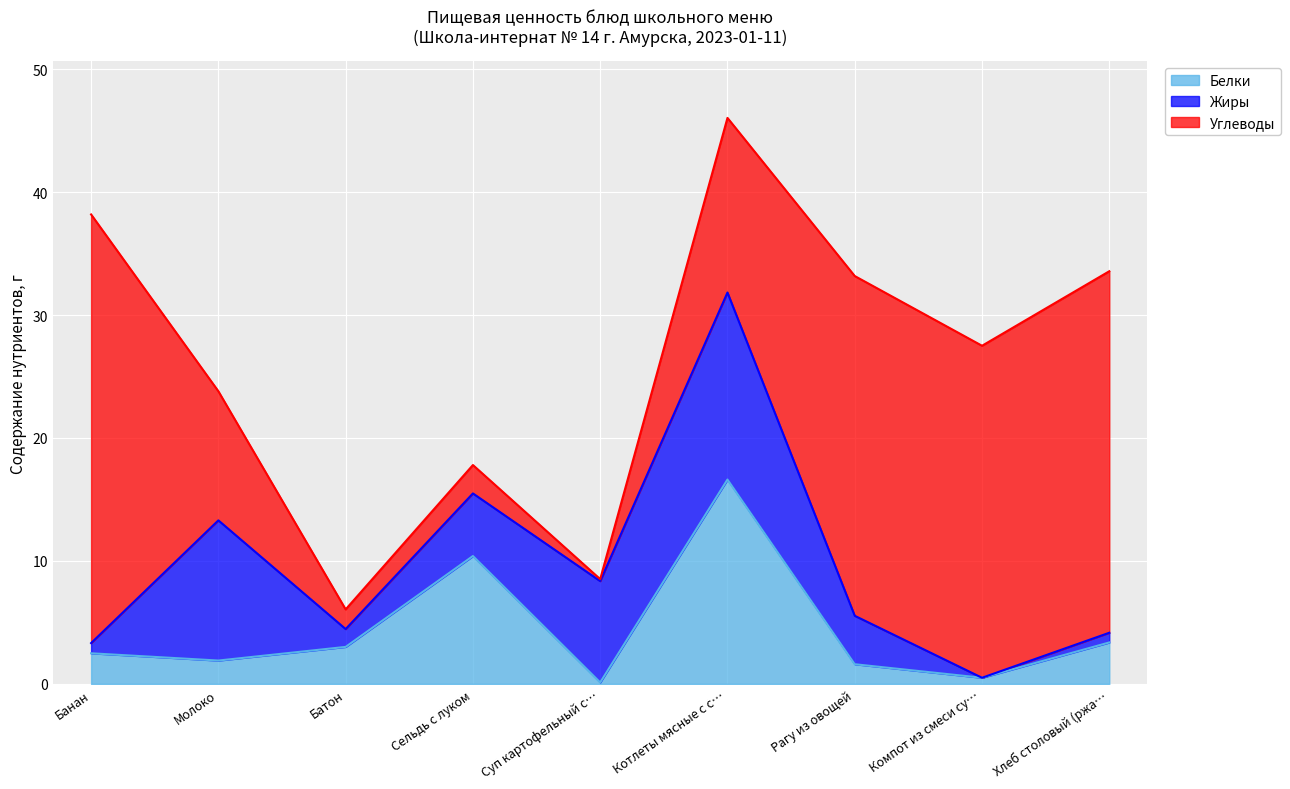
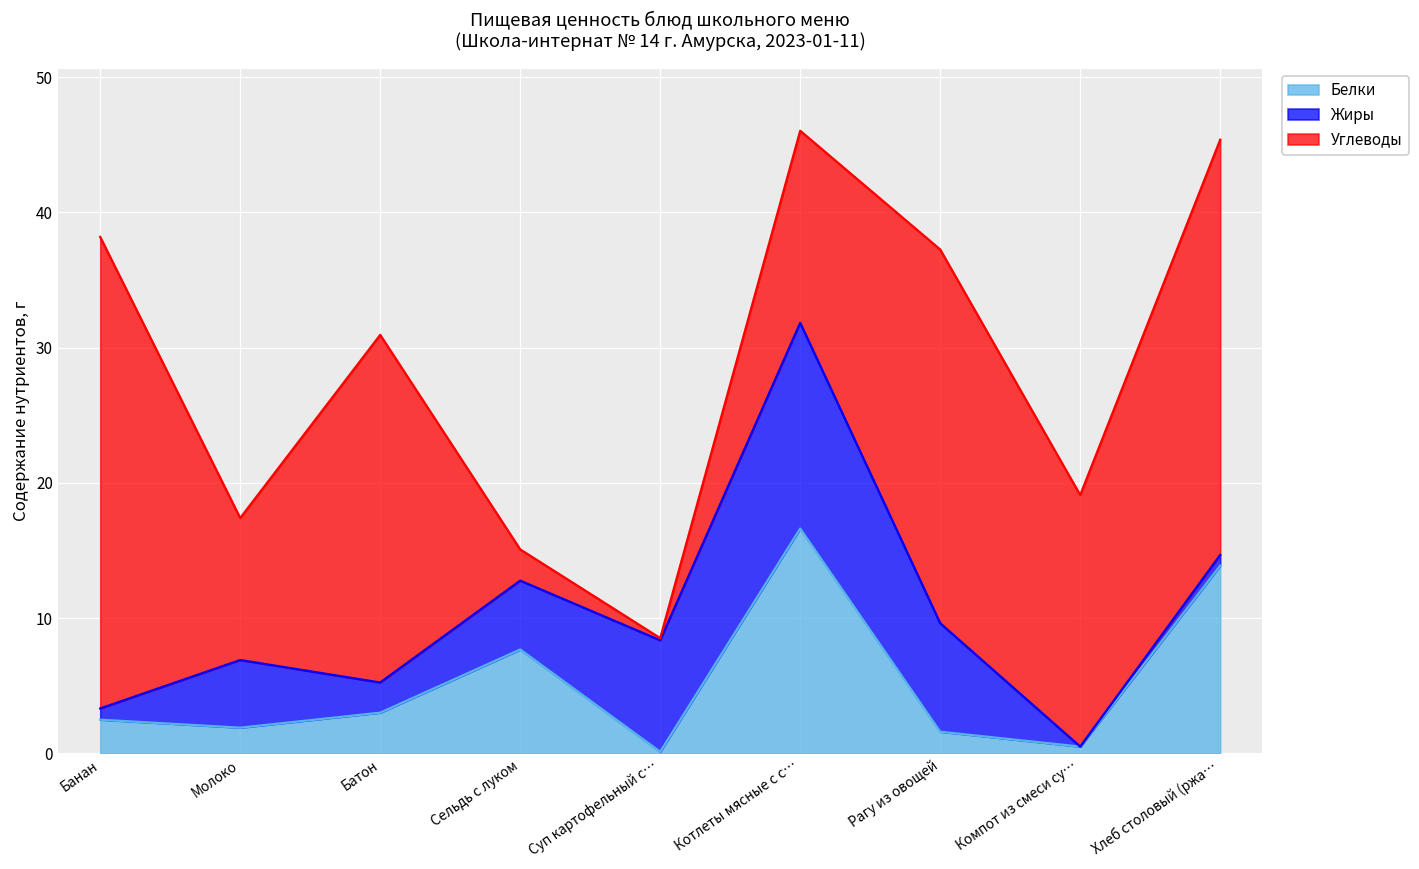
  {
    "Белки": {
      "Банан": 2.5,
      "Молоко": 1.9,
      "Батон": 3.0,
-     "Сельдь с луком": 10.4,
+     "Сельдь с луком": 7.7,
      "Суп картофельный с…": 0.1,
      "Котлеты мясные с с…": 16.6,
      "Рагу из овощей": 1.6,
-     "Хлеб столовый (ржа…": 3.4
+     "Хлеб столовый (ржа…": 13.9
    },
    "Жиры": {
      "Банан": 0.8,
-     "Молоко": 11.4,
-     "Батон": 1.5,
+     "Молоко": 5.0,
+     "Батон": 2.2,
      "Сельдь с луком": 5.1,
      "Котлеты мясные с с…": 15.2,
-     "Рагу из овощей": 3.9,
+     "Рагу из овощей": 8.0,
      "Хлеб столовый (ржа…": 0.8
    },
    "Углеводы": {
      "Банан": 34.9,
      "Молоко": 10.5,
-     "Батон": 1.6,
+     "Батон": 25.7,
      "Сельдь с луком": 2.3,
      "Котлеты мясные с с…": 14.2,
      "Рагу из овощей": 27.6,
-     "Компот из смеси су…": 27.0,
-     "Хлеб столовый (ржа…": 29.4
+     "Компот из смеси су…": 18.6,
+     "Хлеб столовый (ржа…": 30.7
    }
  }
